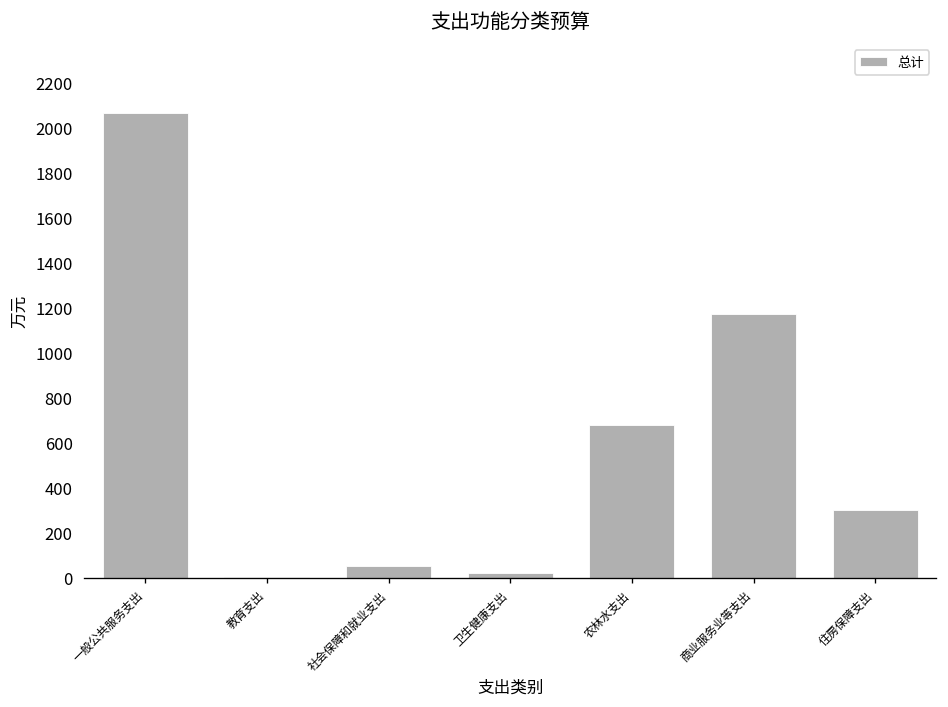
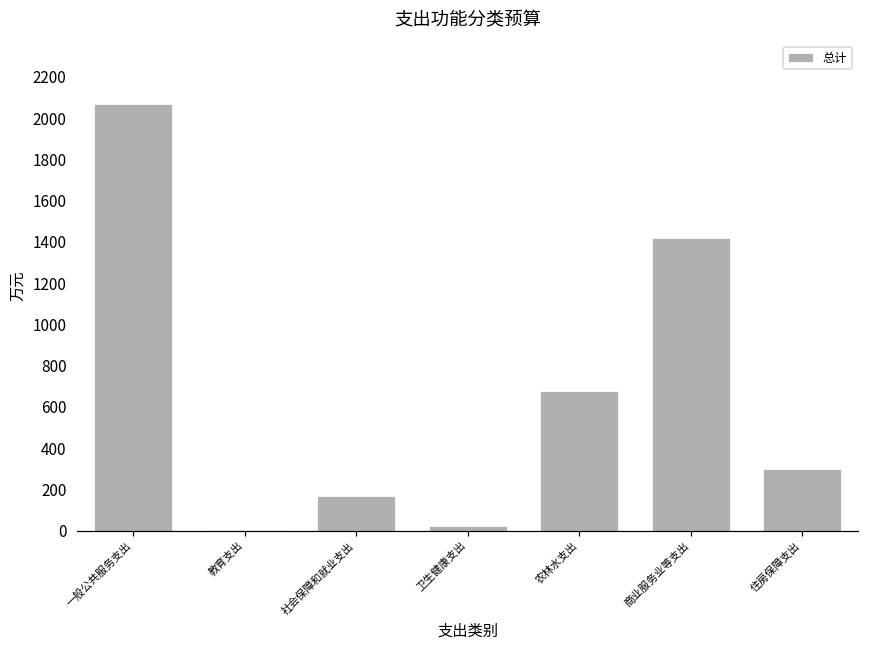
  {
    "一般公共服务支出": 2070,
-   "社会保障和就业支出": 50,
+   "社会保障和就业支出": 170,
    "卫生健康支出": 20,
    "农林水支出": 680,
-   "商业服务业等支出": 1170,
+   "商业服务业等支出": 1420,
    "住房保障支出": 300
  }
